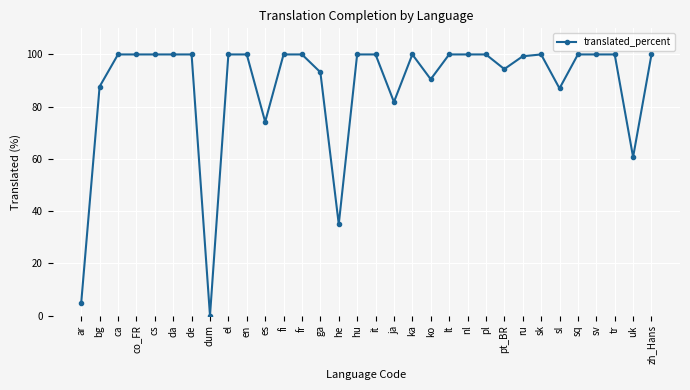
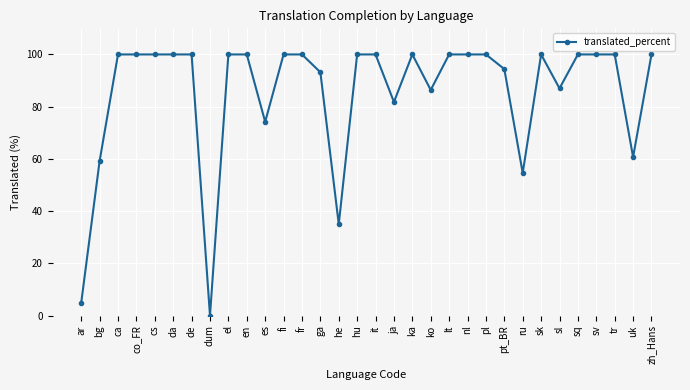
  {
    "ar": 5,
-   "bg": 88,
+   "bg": 59,
    "ca": 100,
    "co_FR": 100,
    "cs": 100,
    "da": 100,
    "de": 100,
    "dum": 0,
    "el": 100,
    "en": 100,
    "es": 74,
    "fi": 100,
    "fr": 100,
    "ga": 93,
    "he": 35,
    "hu": 100,
    "it": 100,
    "ja": 82,
    "ka": 100,
-   "ko": 91,
+   "ko": 86,
    "lt": 100,
    "nl": 100,
    "pl": 100,
    "pt_BR": 94,
-   "ru": 99,
+   "ru": 55,
    "sk": 100,
    "sl": 87,
    "sq": 100,
    "sv": 100,
    "tr": 100,
    "uk": 61,
    "zh_Hans": 100
  }
